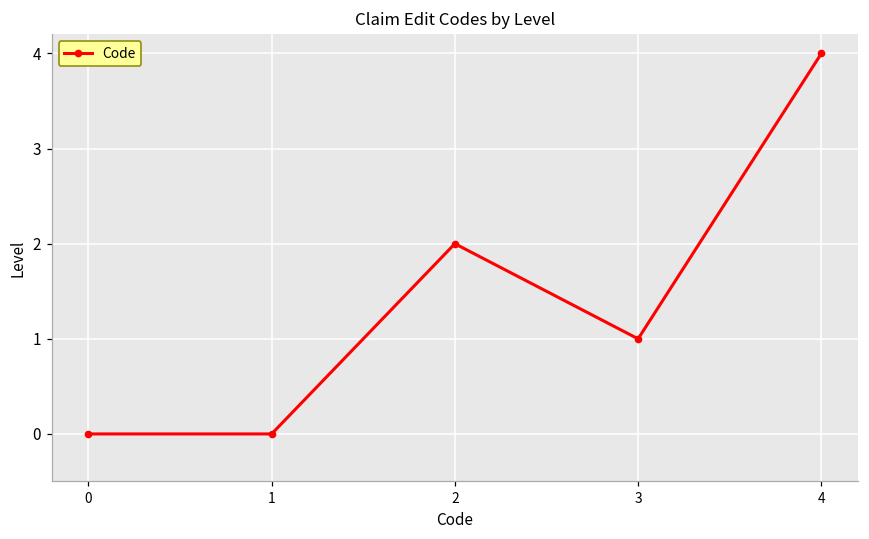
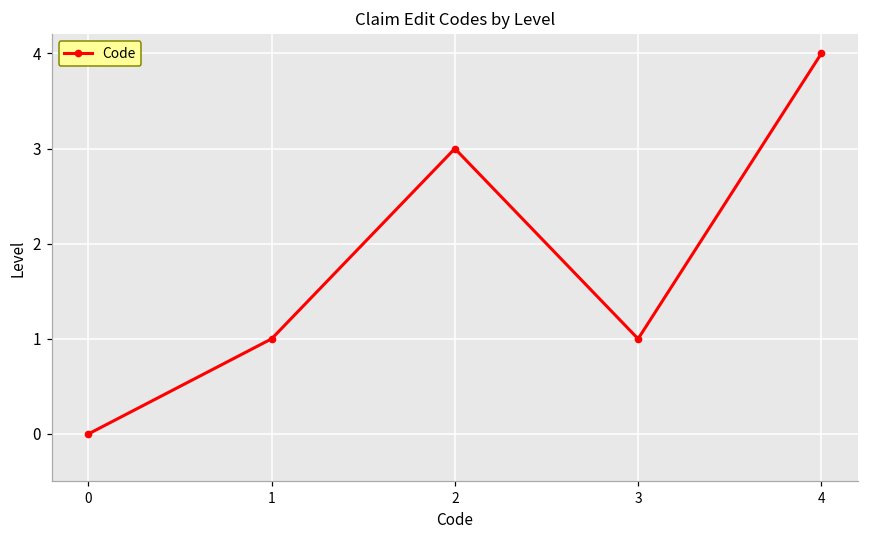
  {
    "0": 0,
-   "1": 0,
-   "2": 2,
+   "1": 1,
+   "2": 3,
    "3": 1,
    "4": 4
  }
